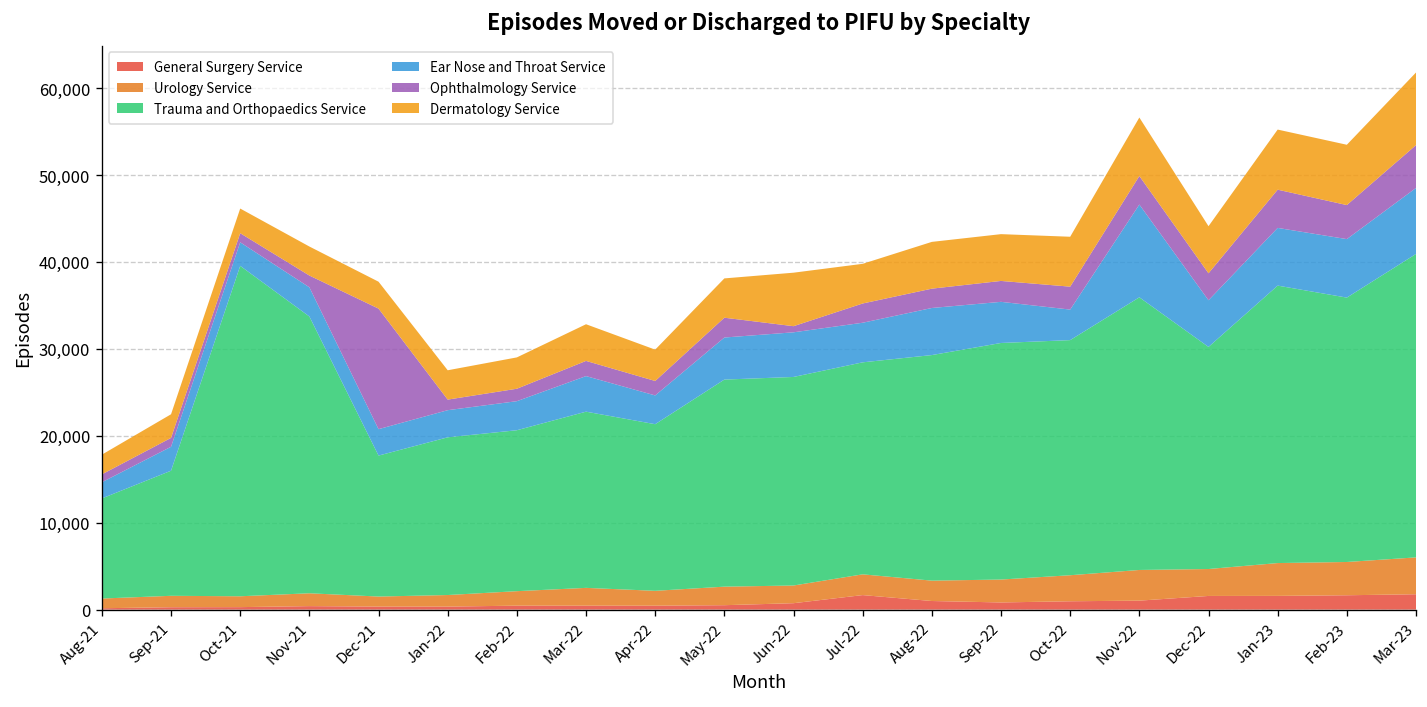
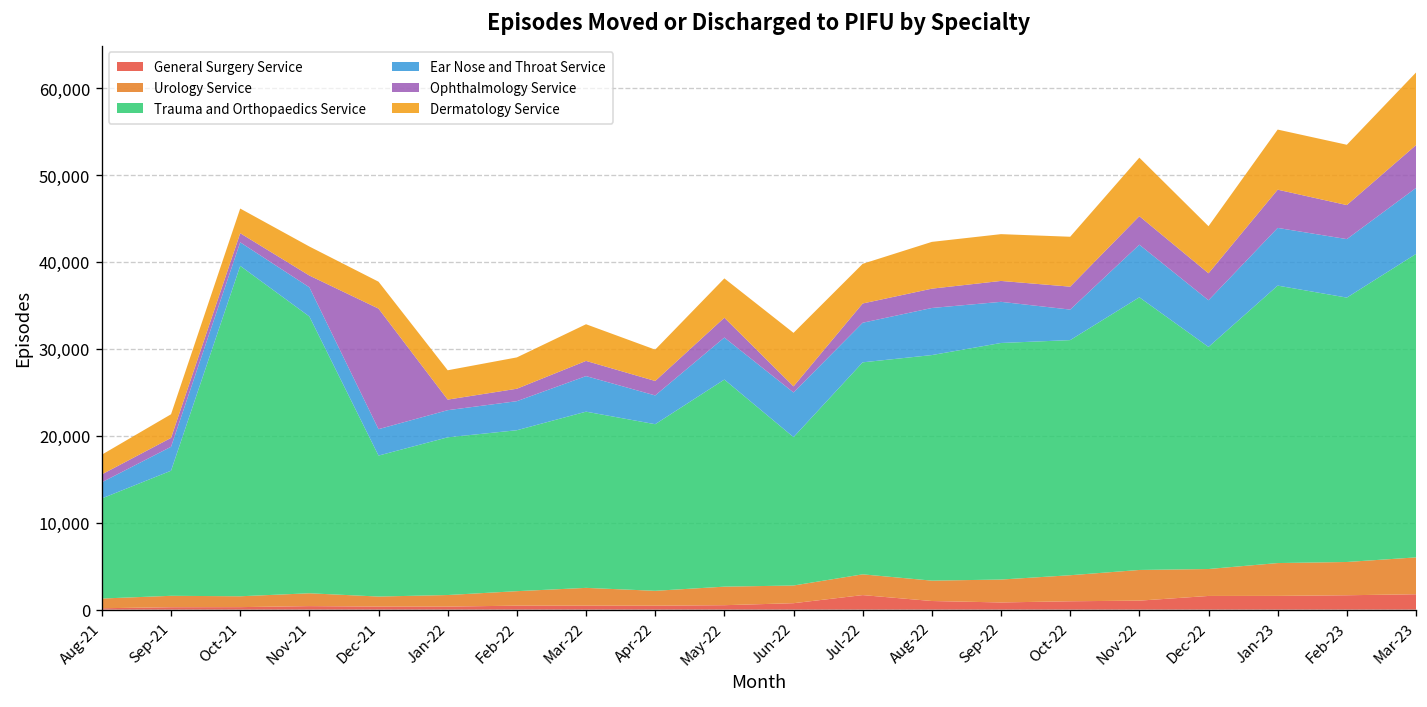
  {
    "Trauma and Orthopaedics Service": {
      "Aug-21": "12,000",
      "Sep-21": "14,000",
      "Oct-21": "38,000",
      "Nov-21": "32,000",
      "Dec-21": "16,000",
      "Jan-22": "18,000",
      "Feb-22": "19,000",
      "Mar-22": "20,000",
      "Apr-22": "19,000",
      "May-22": "24,000",
-     "Jun-22": "24,000",
+     "Jun-22": "17,000",
      "Jul-22": "24,000",
      "Aug-22": "26,000",
      "Sep-22": "27,000",
      "Oct-22": "27,000",
      "Nov-22": "31,000",
      "Dec-22": "26,000",
      "Jan-23": "32,000",
      "Feb-23": "30,000",
      "Mar-23": "35,000"
    },
    "Ear Nose and Throat Service": {
      "Aug-21": "2,000",
      "Sep-21": "3,000",
      "Oct-21": "3,000",
      "Nov-21": "3,000",
      "Dec-21": "3,000",
      "Jan-22": "3,000",
      "Feb-22": "3,000",
      "Mar-22": "4,000",
      "Apr-22": "3,000",
      "May-22": "5,000",
      "Jun-22": "5,000",
      "Jul-22": "5,000",
      "Aug-22": "5,000",
      "Sep-22": "5,000",
      "Oct-22": "4,000",
-     "Nov-22": "11,000",
+     "Nov-22": "6,000",
      "Dec-22": "5,000",
      "Jan-23": "7,000",
      "Feb-23": "7,000",
      "Mar-23": "8,000"
    },
    "Ophthalmology Service": {
      "Aug-21": "1,000",
      "Sep-21": "1,000",
      "Oct-21": "1,000",
      "Nov-21": "1,000",
      "Dec-21": "14,000",
      "Jan-22": "1,000",
      "Feb-22": "1,000",
      "Mar-22": "2,000",
      "Apr-22": "2,000",
      "May-22": "2,000",
      "Jun-22": "1,000",
      "Jul-22": "2,000",
      "Aug-22": "2,000",
      "Sep-22": "2,000",
      "Oct-22": "3,000",
      "Nov-22": "3,000",
      "Dec-22": "3,000",
      "Jan-23": "4,000",
      "Feb-23": "4,000",
      "Mar-23": "5,000"
    }
  }
